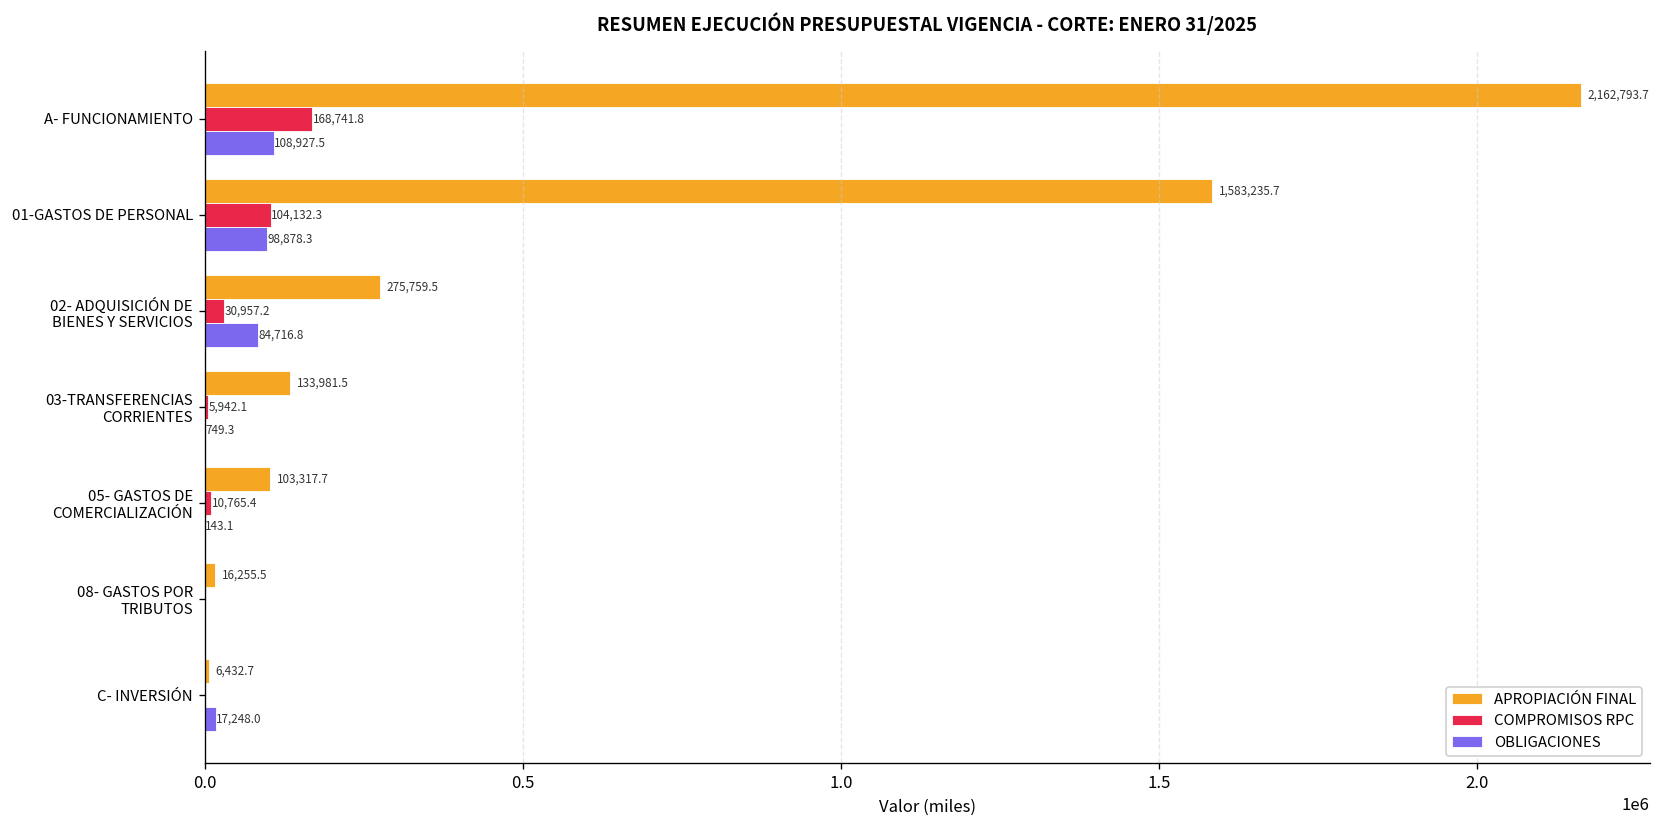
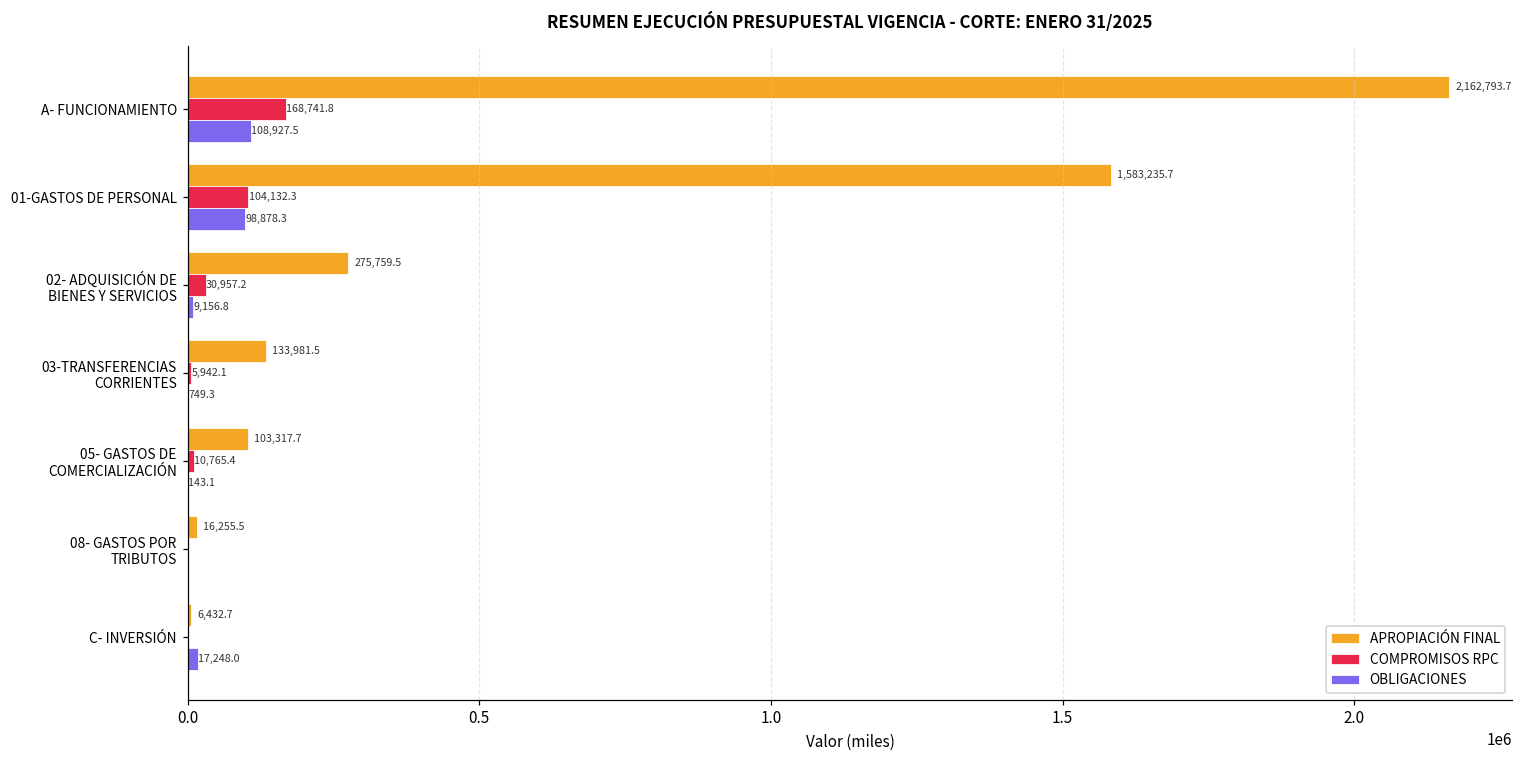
  {
    "APROPIACIÓN FINAL": {
      "A- FUNCIONAMIENTO": "2,162,793.7",
      "01-GASTOS DE PERSONAL": "1,583,235.7",
      "02- ADQUISICIÓN DE BIENES Y SERVICIOS": "275,759.5",
      "03-TRANSFERENCIAS CORRIENTES": "133,981.5",
      "05- GASTOS DE COMERCIALIZACIÓN": "103,317.7",
      "08- GASTOS POR TRIBUTOS": "16,255.5",
      "C- INVERSIÓN": "6,432.7"
    },
    "COMPROMISOS RPC": {
      "A- FUNCIONAMIENTO": "168,741.8",
      "01-GASTOS DE PERSONAL": "104,132.3",
      "02- ADQUISICIÓN DE BIENES Y SERVICIOS": "30,957.2",
      "03-TRANSFERENCIAS CORRIENTES": "5,942.1",
      "05- GASTOS DE COMERCIALIZACIÓN": "10,765.4"
    },
    "OBLIGACIONES": {
      "A- FUNCIONAMIENTO": "108,927.5",
      "01-GASTOS DE PERSONAL": "98,878.3",
-     "02- ADQUISICIÓN DE BIENES Y SERVICIOS": "84,716.8",
+     "02- ADQUISICIÓN DE BIENES Y SERVICIOS": "9,156.8",
      "03-TRANSFERENCIAS CORRIENTES": "749.3",
      "05- GASTOS DE COMERCIALIZACIÓN": "143.1",
      "C- INVERSIÓN": "17,248.0"
    }
  }
